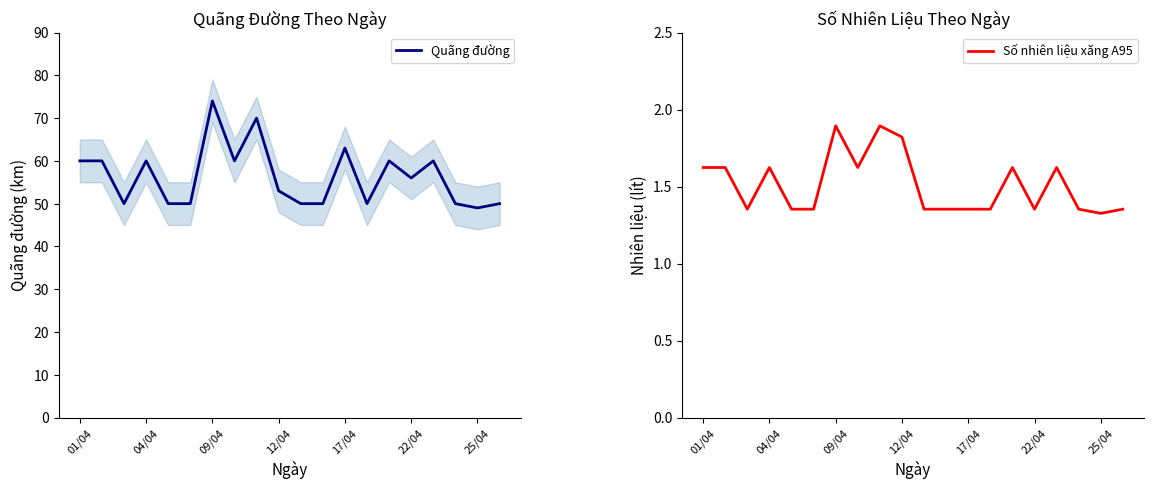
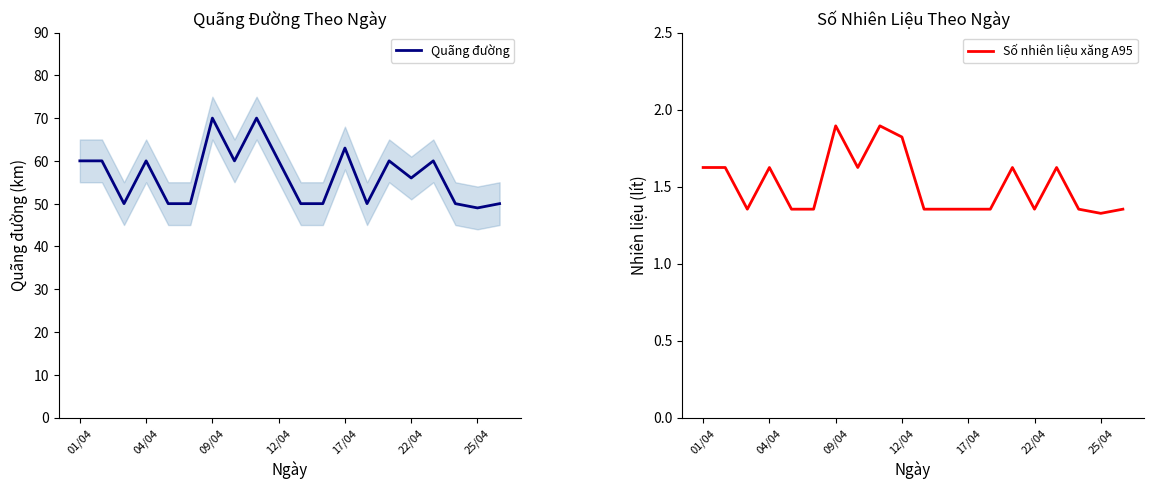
  {
    "Quãng Đường Theo Ngày": {
      "Quãng đường": {
        "01/04": 60,
        "04/04": 60,
-       "09/04": 74,
-       "12/04": 53,
+       "09/04": 70,
+       "12/04": 60,
        "17/04": 63,
        "22/04": 56,
        "25/04": 49
      }
    },
    "Số Nhiên Liệu Theo Ngày": {
      "01/04": 1.62,
      "04/04": 1.62,
      "09/04": 1.89,
      "12/04": 1.82,
      "17/04": 1.35,
      "22/04": 1.35,
      "25/04": 1.33
    }
  }
